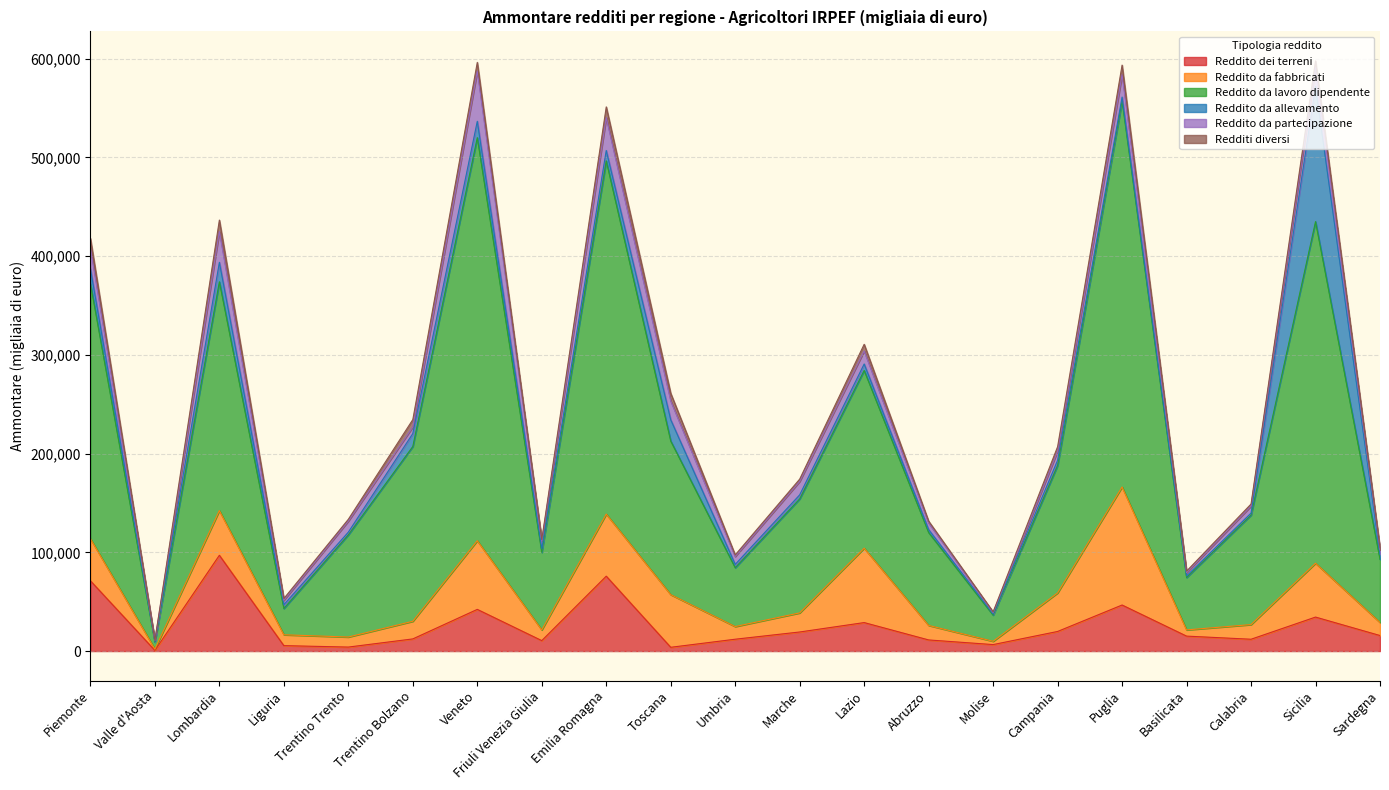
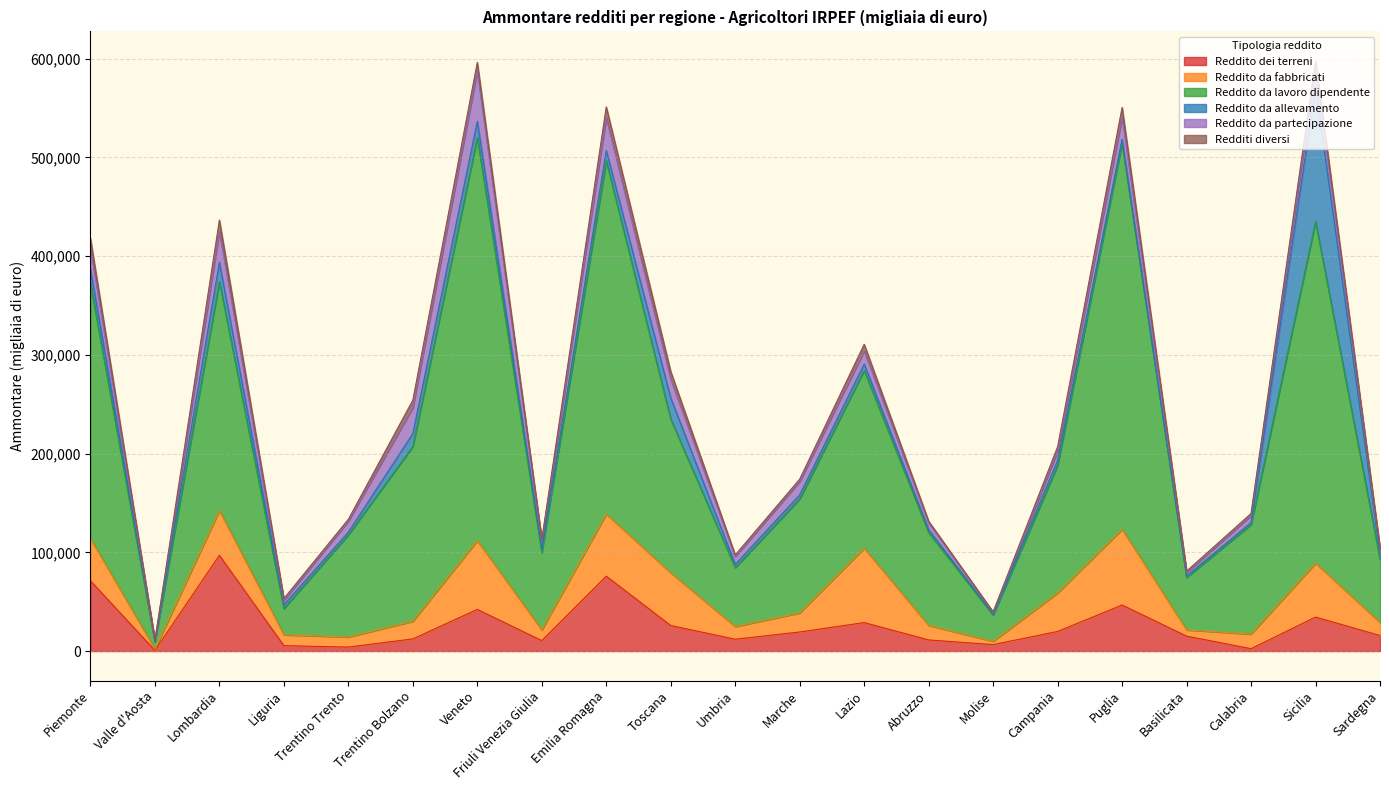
  {
    "Reddito dei terreni": {
      "Piemonte": "70,000",
      "Lombardia": "100,000",
      "Liguria": "10,000",
      "Trentino Trento": "0",
      "Trentino Bolzano": "10,000",
      "Veneto": "40,000",
      "Friuli Venezia Giulia": "10,000",
      "Emilia Romagna": "80,000",
-     "Toscana": "0",
+     "Toscana": "30,000",
      "Umbria": "10,000",
      "Marche": "20,000",
      "Lazio": "30,000",
      "Abruzzo": "10,000",
      "Molise": "10,000",
      "Campania": "20,000",
      "Puglia": "50,000",
      "Basilicata": "20,000",
-     "Calabria": "10,000",
+     "Calabria": "0",
      "Sicilia": "30,000",
      "Sardegna": "20,000"
    },
    "Reddito da fabbricati": {
      "Piemonte": "40,000",
      "Lombardia": "50,000",
      "Liguria": "10,000",
      "Trentino Trento": "10,000",
      "Trentino Bolzano": "20,000",
      "Veneto": "70,000",
      "Friuli Venezia Giulia": "10,000",
      "Emilia Romagna": "60,000",
      "Toscana": "50,000",
      "Umbria": "10,000",
      "Marche": "20,000",
      "Lazio": "80,000",
      "Abruzzo": "10,000",
      "Molise": "0",
      "Campania": "40,000",
-     "Puglia": "120,000",
+     "Puglia": "80,000",
      "Basilicata": "10,000",
      "Calabria": "10,000",
      "Sicilia": "50,000",
      "Sardegna": "10,000"
    },
    "Reddito da lavoro dipendente": {
      "Piemonte": "260,000",
      "Lombardia": "230,000",
      "Liguria": "30,000",
      "Trentino Trento": "100,000",
      "Trentino Bolzano": "180,000",
      "Veneto": "410,000",
      "Friuli Venezia Giulia": "80,000",
      "Emilia Romagna": "360,000",
      "Toscana": "160,000",
      "Umbria": "60,000",
      "Marche": "120,000",
      "Lazio": "180,000",
      "Abruzzo": "90,000",
      "Campania": "130,000",
      "Puglia": "390,000",
      "Sicilia": "350,000",
      "Sardegna": "60,000"
    },
    "Reddito da allevamento": {
      "Piemonte": "20,000",
      "Lombardia": "20,000",
      "Liguria": "0",
      "Trentino Trento": "0",
      "Trentino Bolzano": "10,000",
      "Veneto": "20,000",
      "Friuli Venezia Giulia": "0",
      "Emilia Romagna": "10,000",
      "Toscana": "20,000",
      "Umbria": "0",
      "Marche": "0",
      "Lazio": "10,000",
      "Abruzzo": "0",
      "Campania": "10,000",
      "Puglia": "0",
      "Sardegna": "10,000"
    },
    "Reddito da partecipazione": {
      "Piemonte": "20,000",
      "Lombardia": "30,000",
-     "Trentino Bolzano": "10,000",
+     "Trentino Bolzano": "30,000",
      "Veneto": "50,000",
      "Emilia Romagna": "30,000",
      "Toscana": "20,000",
      "Lazio": "10,000",
      "Campania": "10,000",
      "Puglia": "20,000"
    },
    "Redditi diversi": {
      "Piemonte": "10,000",
      "Lombardia": "10,000",
      "Trentino Bolzano": "10,000",
      "Veneto": "10,000",
      "Emilia Romagna": "10,000",
      "Toscana": "10,000",
      "Lazio": "10,000",
      "Campania": "0",
      "Puglia": "10,000"
    }
  }
